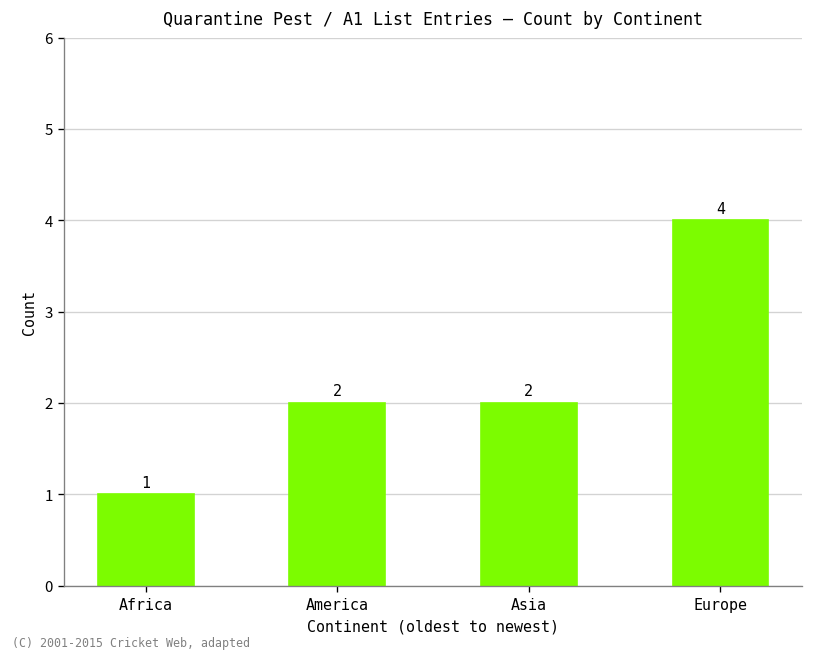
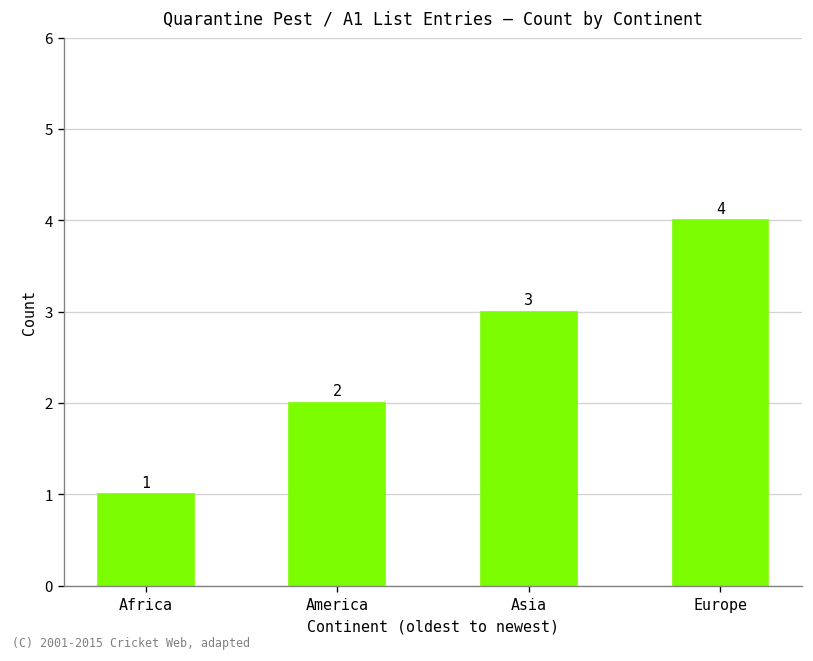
  {
    "Africa": 1,
    "America": 2,
-   "Asia": 2,
+   "Asia": 3,
    "Europe": 4
  }
